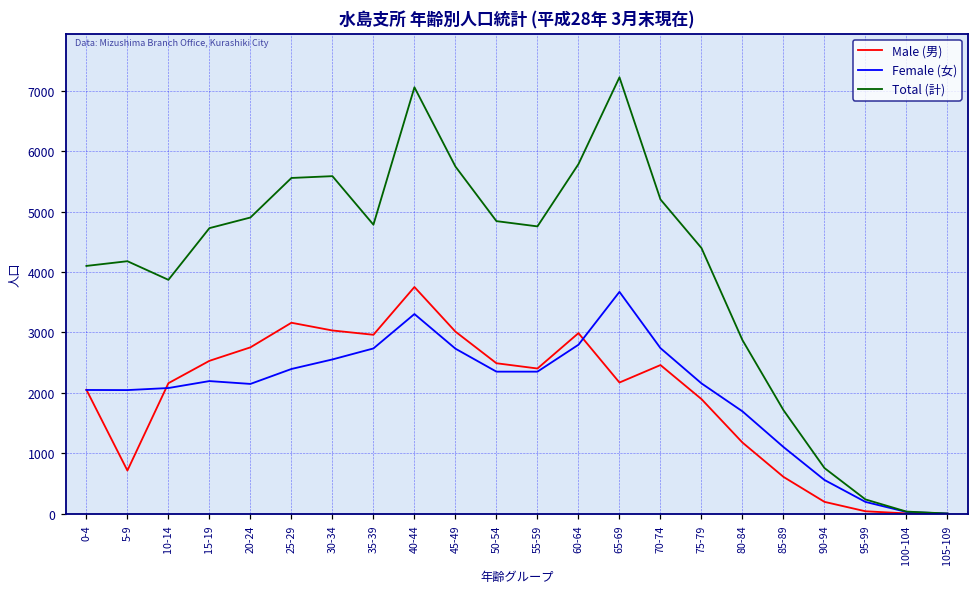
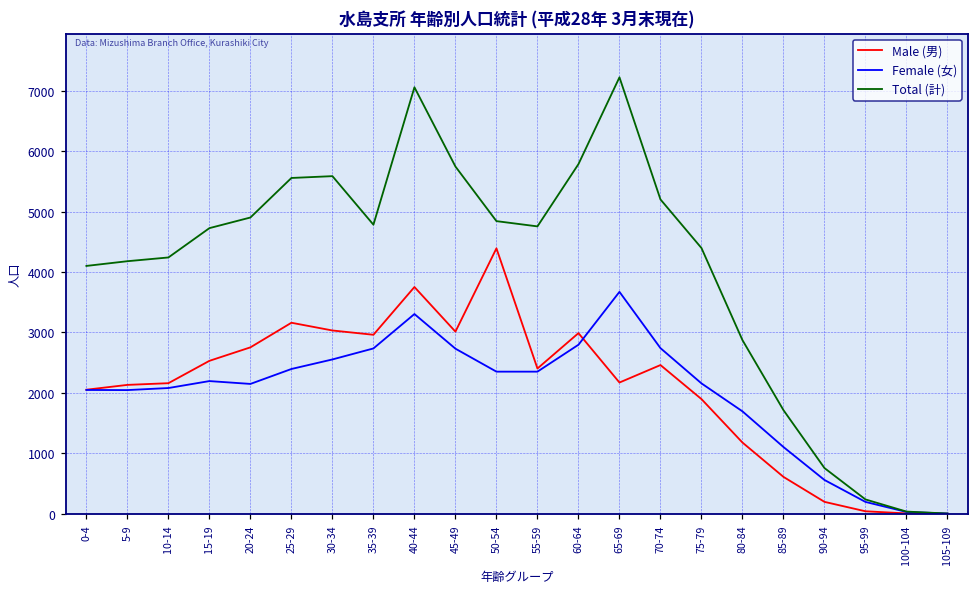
  {
    "Male (男)": {
-     "5-9": 700,
+     "5-9": 2100,
      "10-14": 2200,
      "15-19": 2500,
      "20-24": 2800,
      "25-29": 3200,
      "30-34": 3000,
      "35-39": 3000,
      "40-44": 3800,
      "45-49": 3000,
-     "50-54": 2500,
+     "50-54": 4400,
      "55-59": 2400,
      "60-64": 3000,
      "65-69": 2200,
      "70-74": 2500,
      "75-79": 1900,
      "80-84": 1200,
      "85-89": 600,
      "90-94": 200,
      "95-99": 0
    },
    "Female (女)": {
      "5-9": 2000,
      "10-14": 2100,
      "15-19": 2200,
      "20-24": 2100,
      "25-29": 2400,
      "30-34": 2600,
      "35-39": 2700,
      "40-44": 3300,
      "45-49": 2700,
      "50-54": 2400,
      "55-59": 2400,
      "60-64": 2800,
      "65-69": 3700,
      "70-74": 2700,
      "75-79": 2200,
      "80-84": 1700,
      "85-89": 1100,
      "90-94": 600
    },
    "Total (計)": {
      "0-4": 4100,
      "5-9": 4200,
-     "10-14": 3900,
+     "10-14": 4200,
      "15-19": 4700,
      "20-24": 4900,
      "25-29": 5600,
      "30-34": 5600,
      "35-39": 4800,
      "40-44": 7100,
      "45-49": 5700,
      "50-54": 4800,
      "55-59": 4800,
      "60-64": 5800,
      "65-69": 7200,
      "70-74": 5200,
      "75-79": 4400,
      "80-84": 2900,
      "85-89": 1700,
      "90-94": 800
    }
  }
